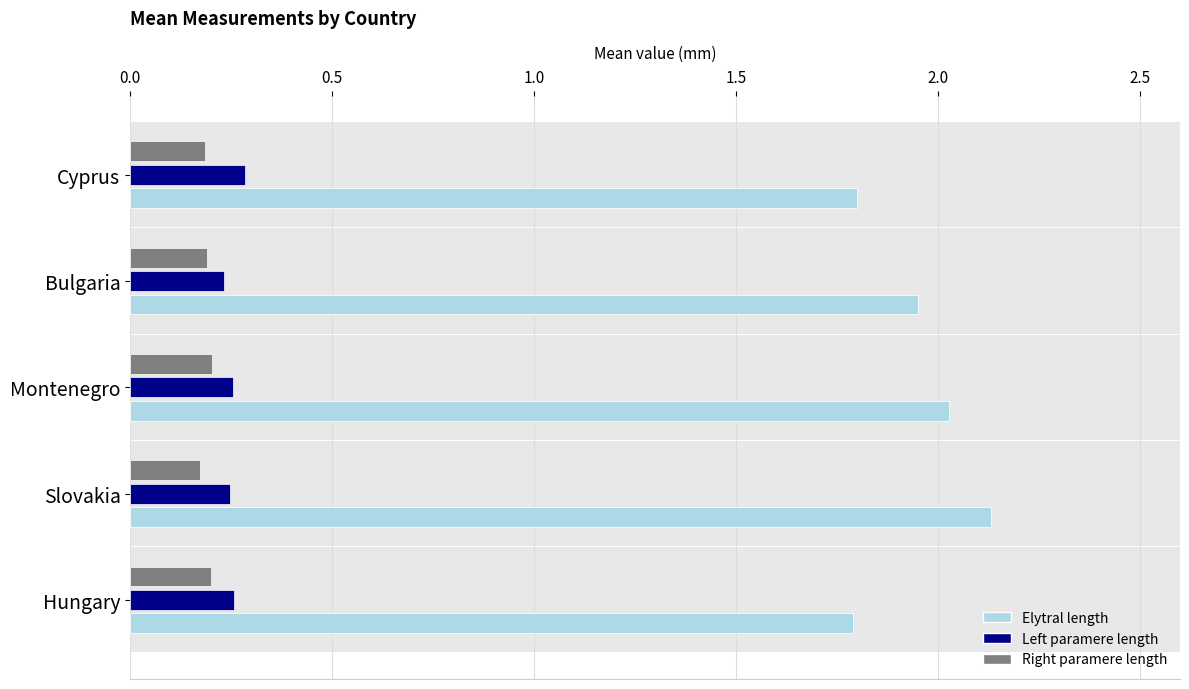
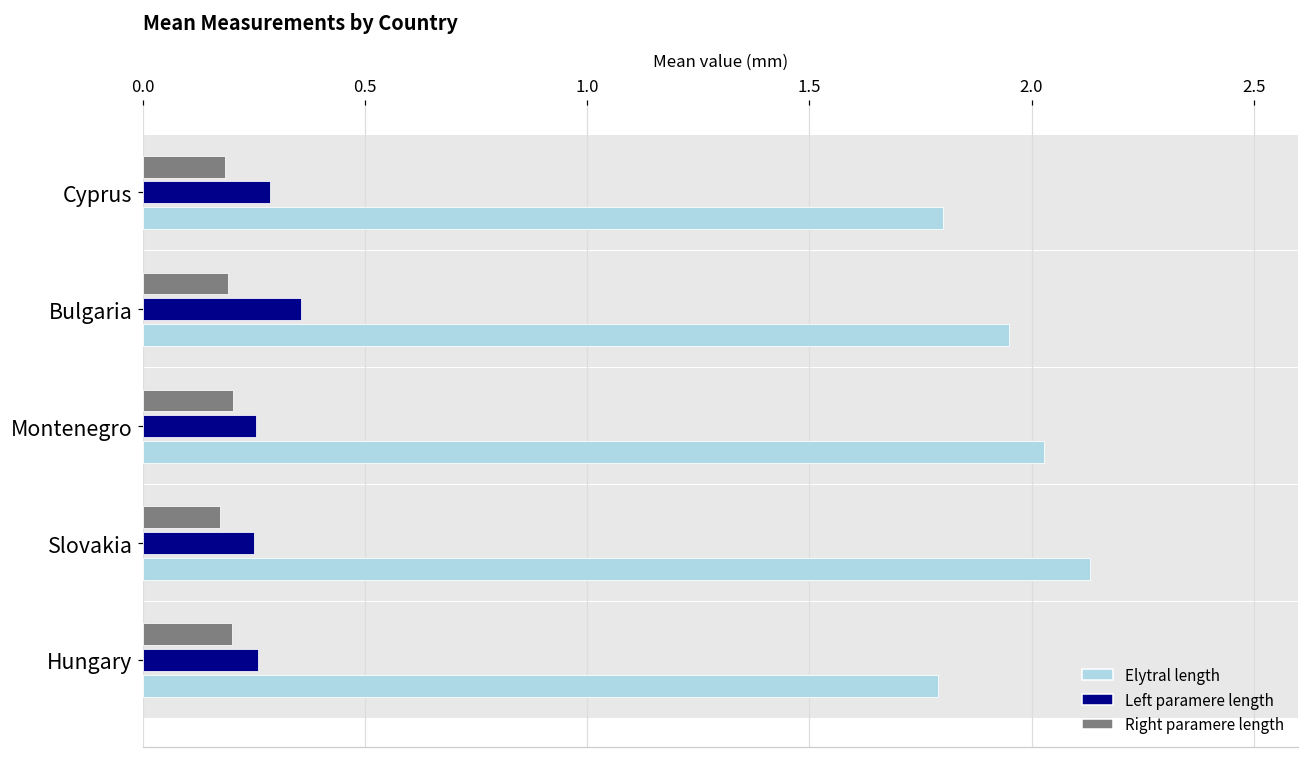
  {
    "Left paramere length": {
-     "Bulgaria": 0.23
+     "Bulgaria": 0.35
    }
  }
